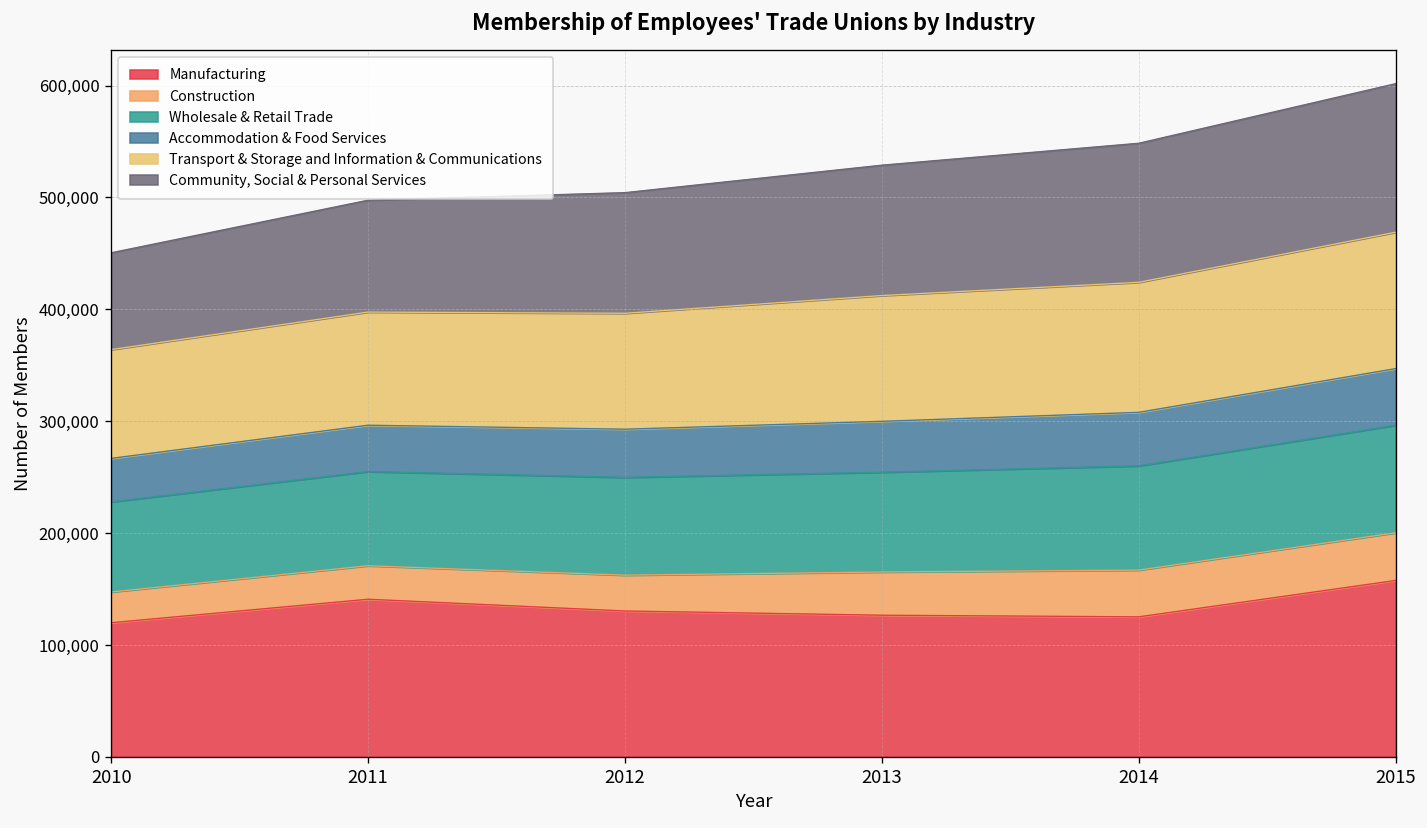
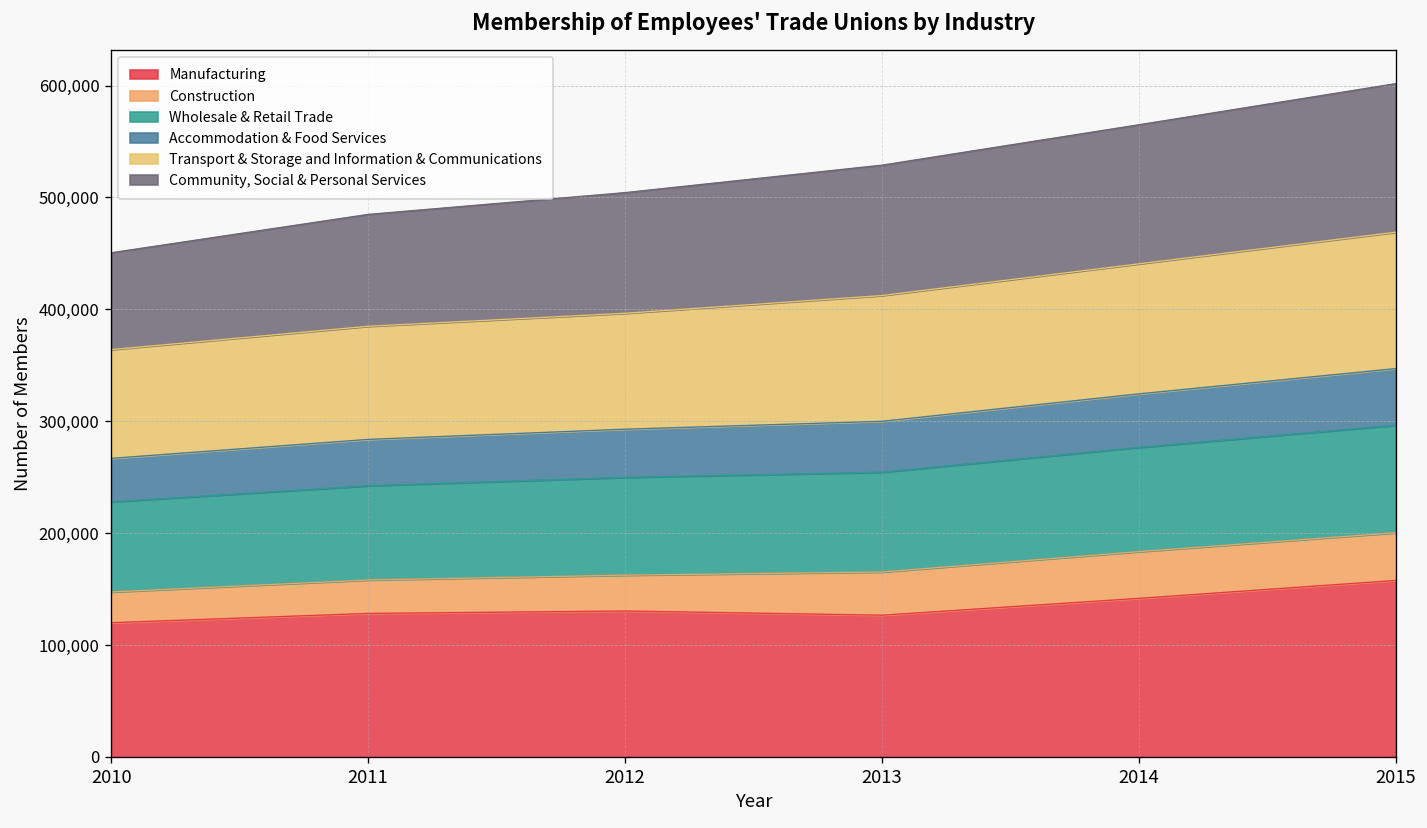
  {
    "Manufacturing": {
      "2010": "120,000",
-     "2011": "140,000",
+     "2011": "130,000",
      "2012": "130,000",
      "2013": "130,000",
-     "2014": "130,000",
+     "2014": "140,000",
      "2015": "160,000"
    }
  }
